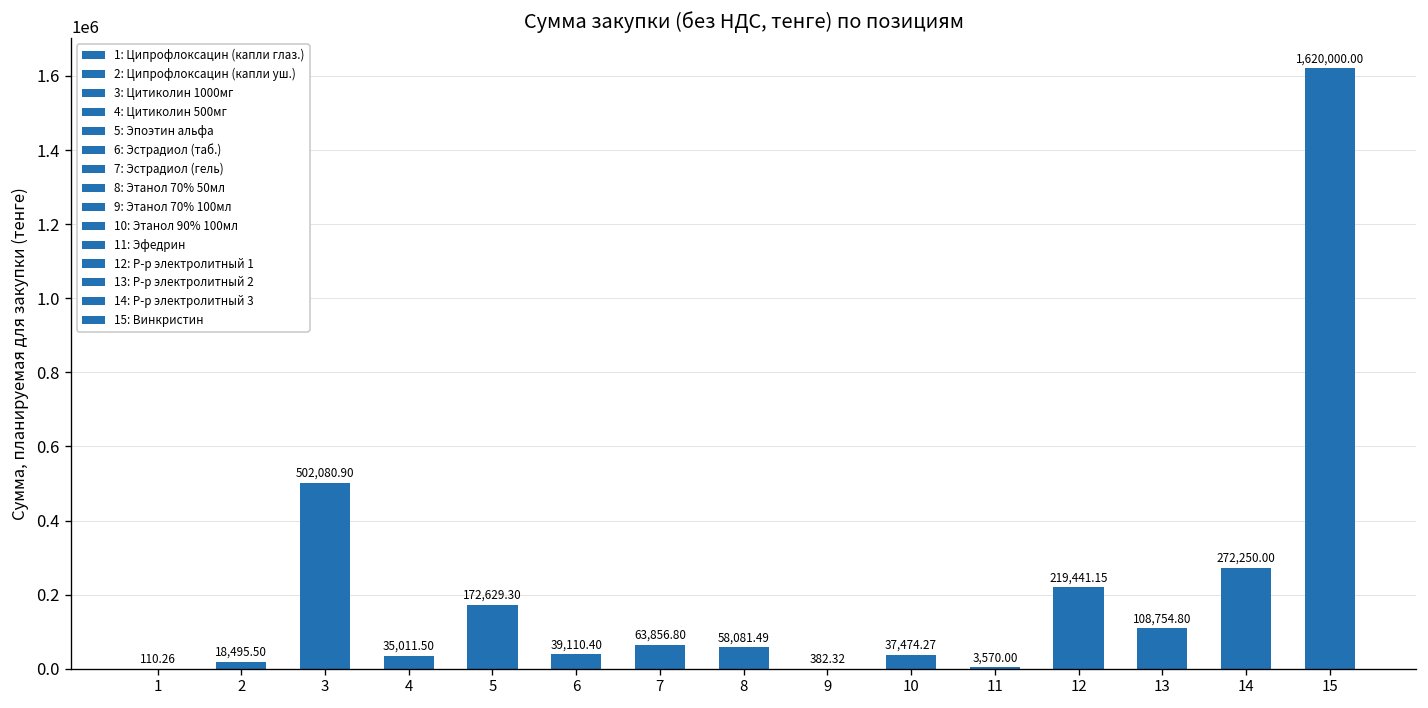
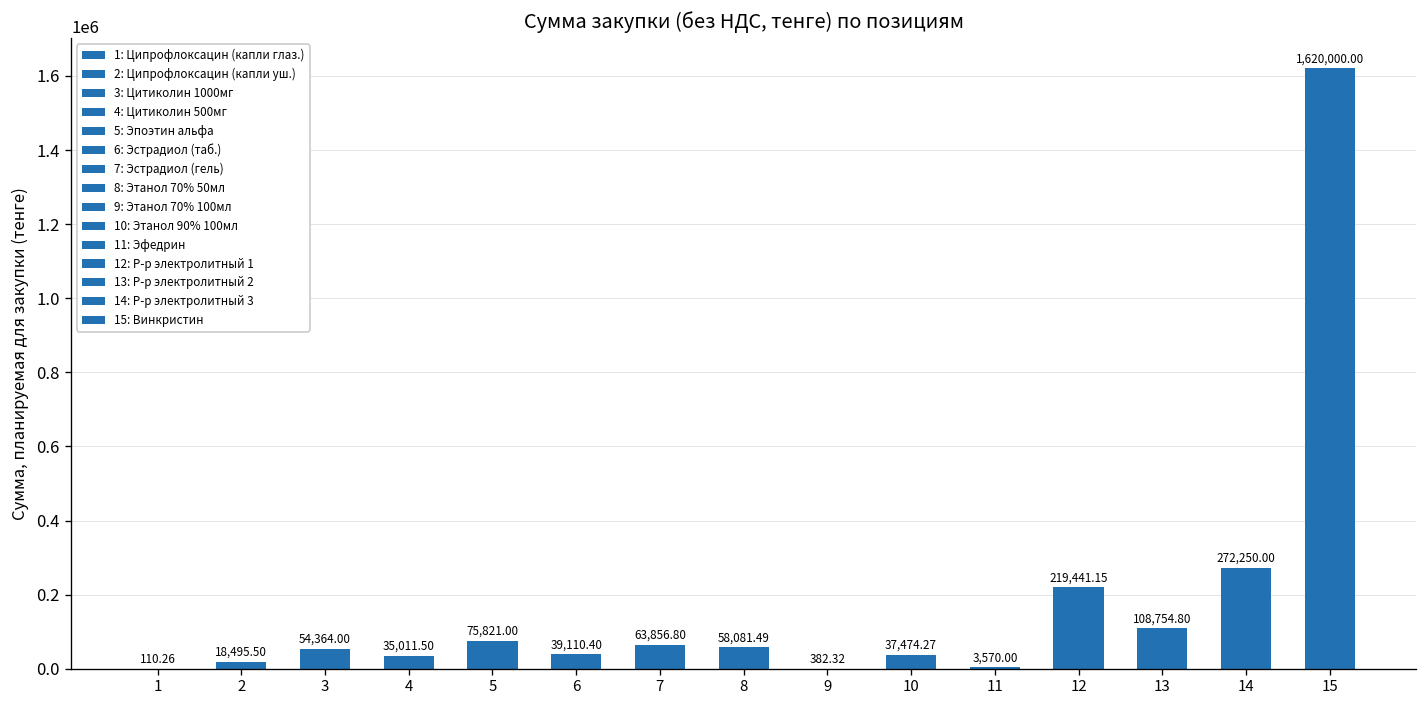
  {
    "1": "110.26",
    "2": "18,495.50",
-   "3": "502,080.90",
+   "3": "54,364.00",
    "4": "35,011.50",
-   "5": "172,629.30",
+   "5": "75,821.00",
    "6": "39,110.40",
    "7": "63,856.80",
    "8": "58,081.49",
    "9": "382.32",
    "10": "37,474.27",
    "11": "3,570.00",
    "12": "219,441.15",
    "13": "108,754.80",
    "14": "272,250.00",
    "15": "1,620,000.00"
  }
